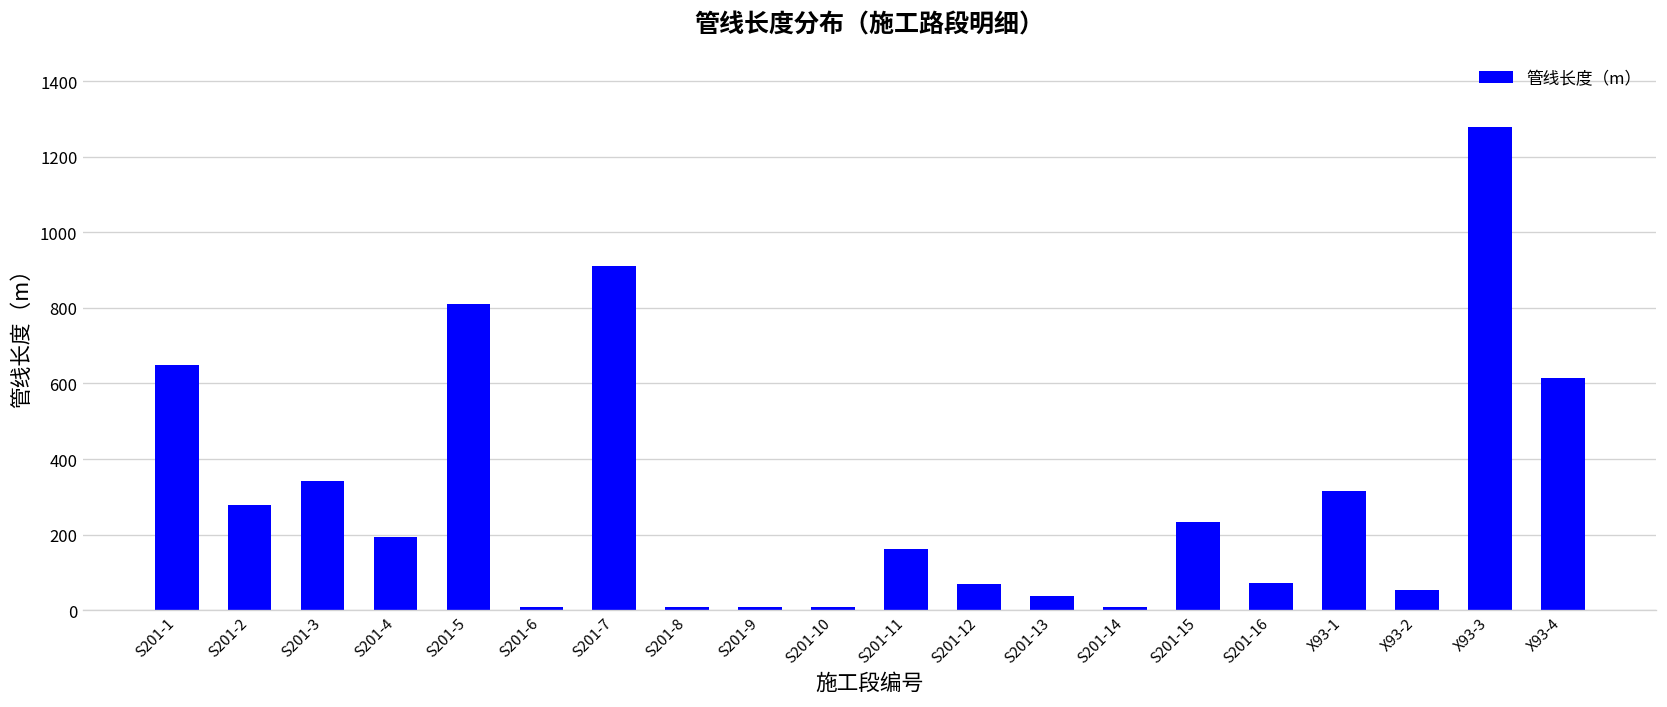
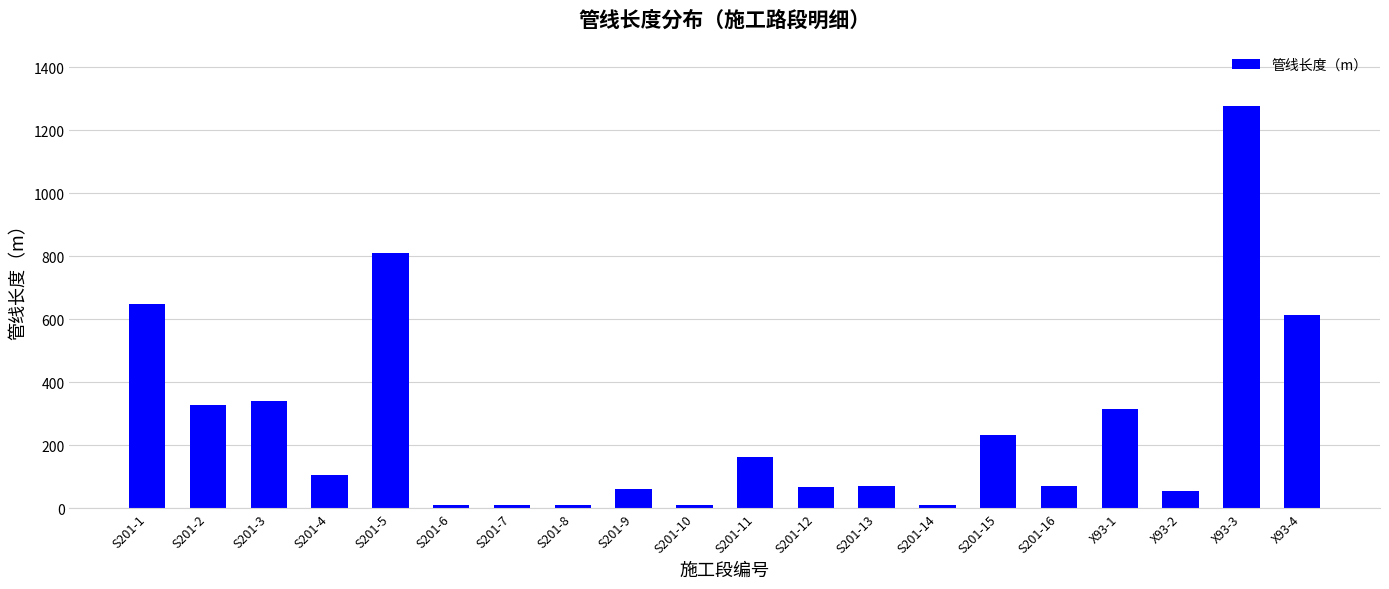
  {
    "S201-1": 650,
-   "S201-2": 280,
+   "S201-2": 330,
    "S201-3": 340,
-   "S201-4": 200,
+   "S201-4": 110,
    "S201-5": 810,
    "S201-6": 10,
-   "S201-7": 910,
+   "S201-7": 10,
    "S201-8": 10,
-   "S201-9": 10,
+   "S201-9": 60,
    "S201-10": 10,
    "S201-11": 160,
    "S201-12": 70,
-   "S201-13": 40,
+   "S201-13": 70,
    "S201-14": 10,
    "S201-15": 230,
    "S201-16": 70,
    "X93-1": 320,
    "X93-2": 50,
    "X93-3": 1280,
    "X93-4": 620
  }
